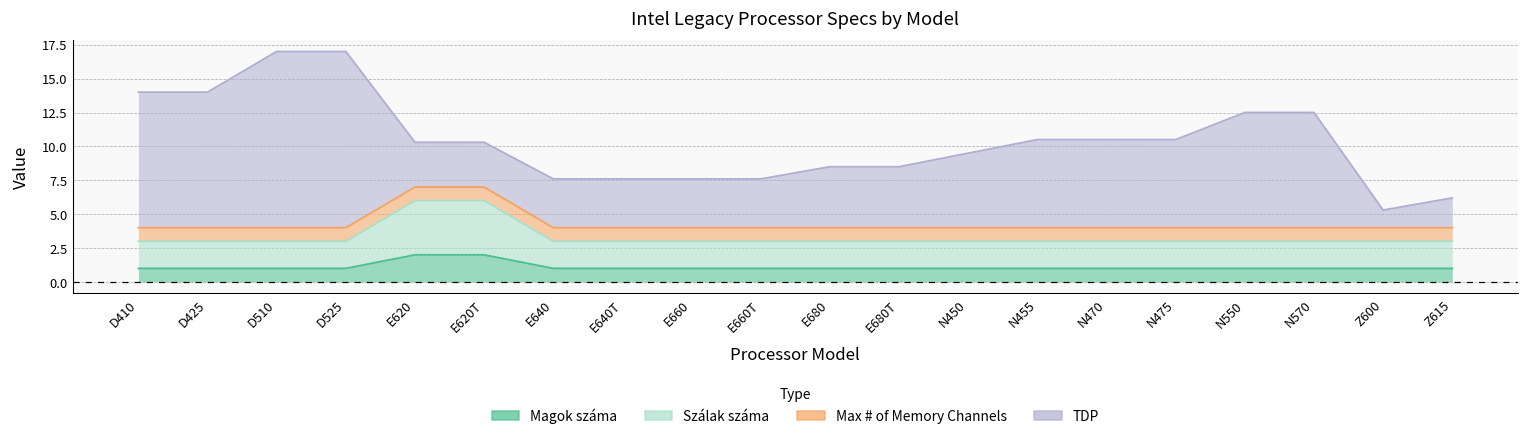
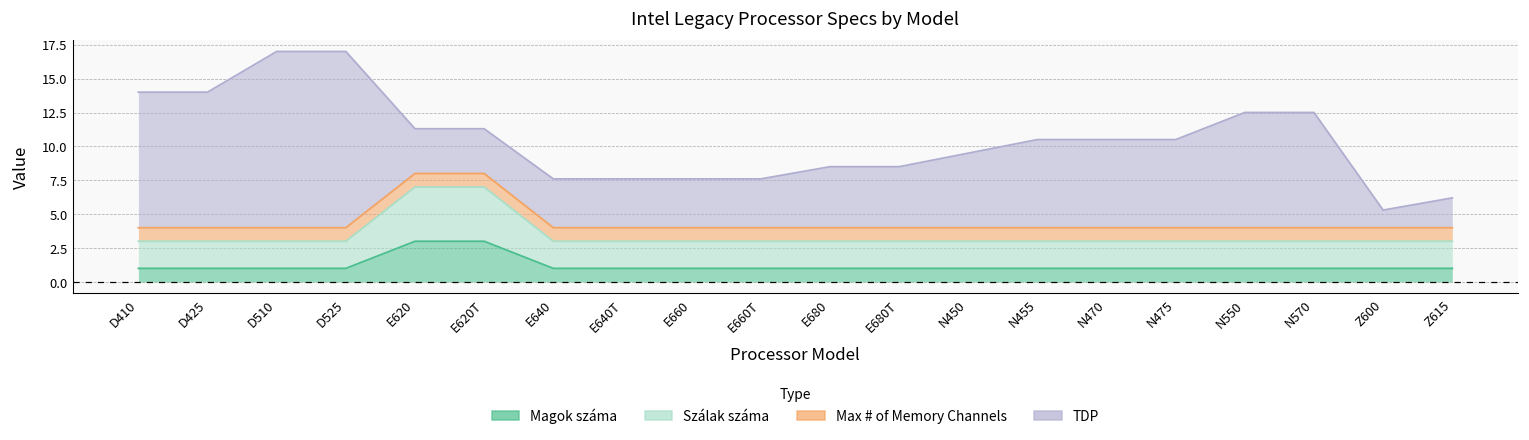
  {
    "Magok száma": {
      "D410": 1,
      "D425": 1,
      "D510": 1,
      "D525": 1,
-     "E620": 2,
-     "E620T": 2,
+     "E620": 3,
+     "E620T": 3,
      "E640": 1,
      "E640T": 1,
      "E660": 1,
      "E660T": 1,
      "E680": 1,
      "E680T": 1,
      "N450": 1,
      "N455": 1,
      "N470": 1,
      "N475": 1,
      "N550": 1,
      "N570": 1,
      "Z600": 1,
      "Z615": 1
    },
    "Max # of Memory Channels": {
      "D410": 1,
      "D425": 1,
      "D510": 1,
      "D525": 1,
      "E620": 1,
      "E620T": 1,
      "E640": 1,
      "E640T": 1,
      "E660": 1,
      "E660T": 1,
      "E680": 1,
      "E680T": 1,
      "N450": 1,
      "N455": 1,
      "N470": 1,
      "N475": 1,
      "N550": 1,
      "N570": 1,
      "Z600": 1,
      "Z615": 1
    }
  }
